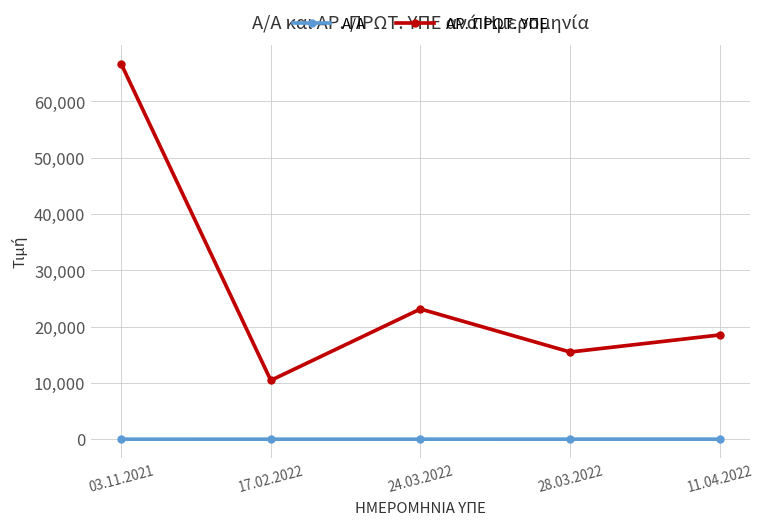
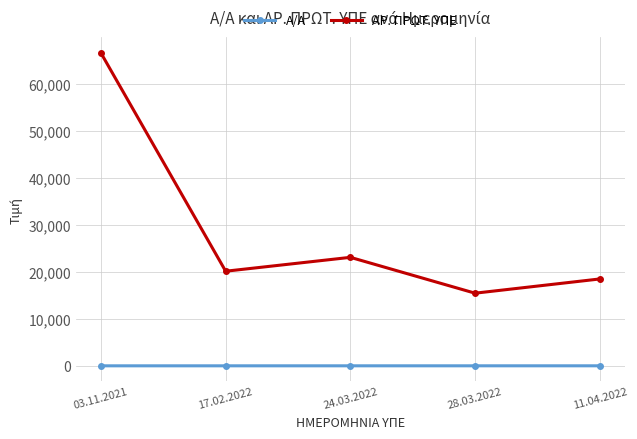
  {
    "Α/Α": {
      "03.11.2021": "0",
      "17.02.2022": "0",
      "24.03.2022": "0",
      "28.03.2022": "0",
      "11.04.2022": "0"
    },
    "ΑΡ. ΠΡΩΤ. ΥΠΕ": {
      "03.11.2021": "67,000",
-     "17.02.2022": "10,000",
+     "17.02.2022": "20,000",
      "24.03.2022": "23,000",
      "28.03.2022": "15,000",
      "11.04.2022": "19,000"
    }
  }
